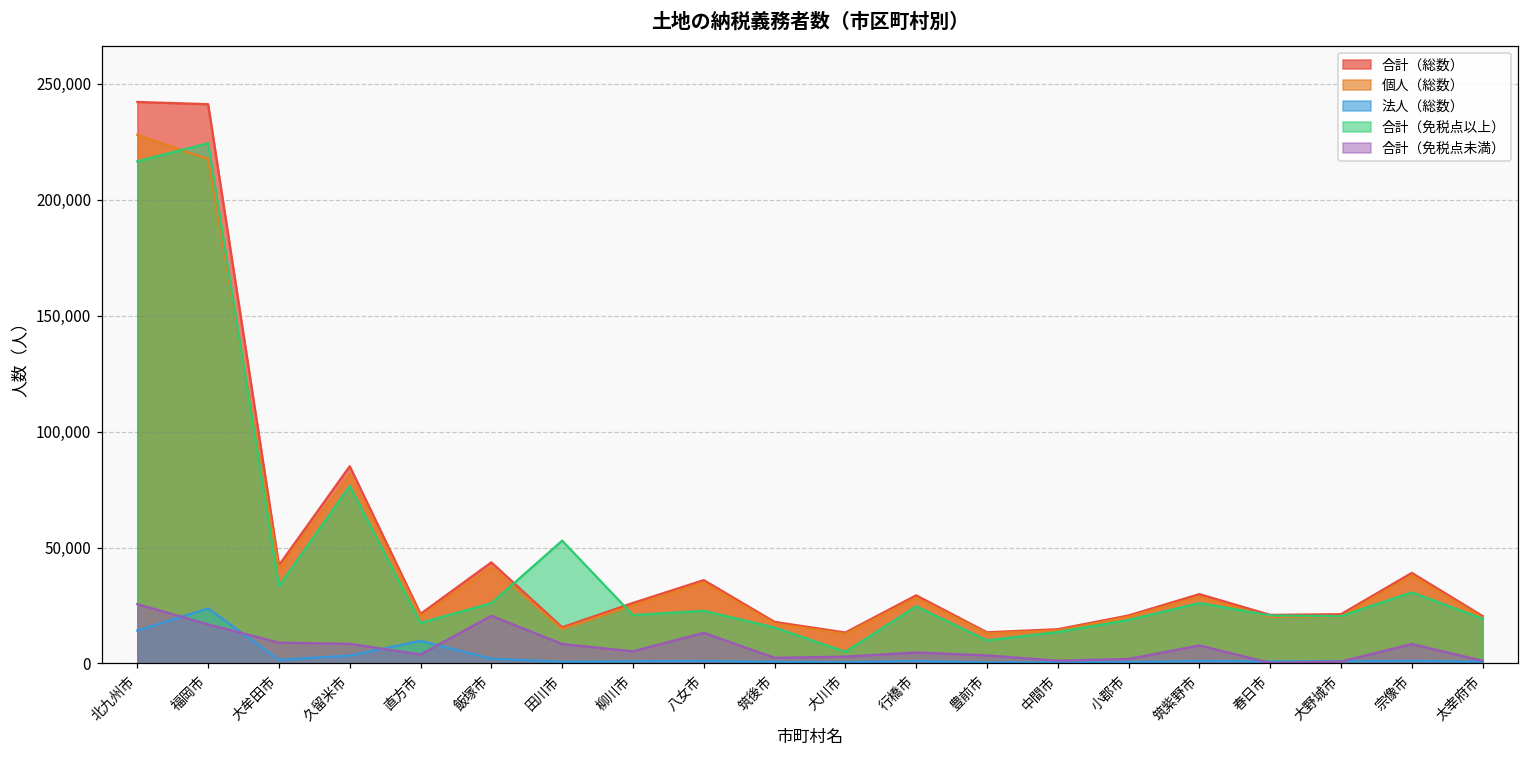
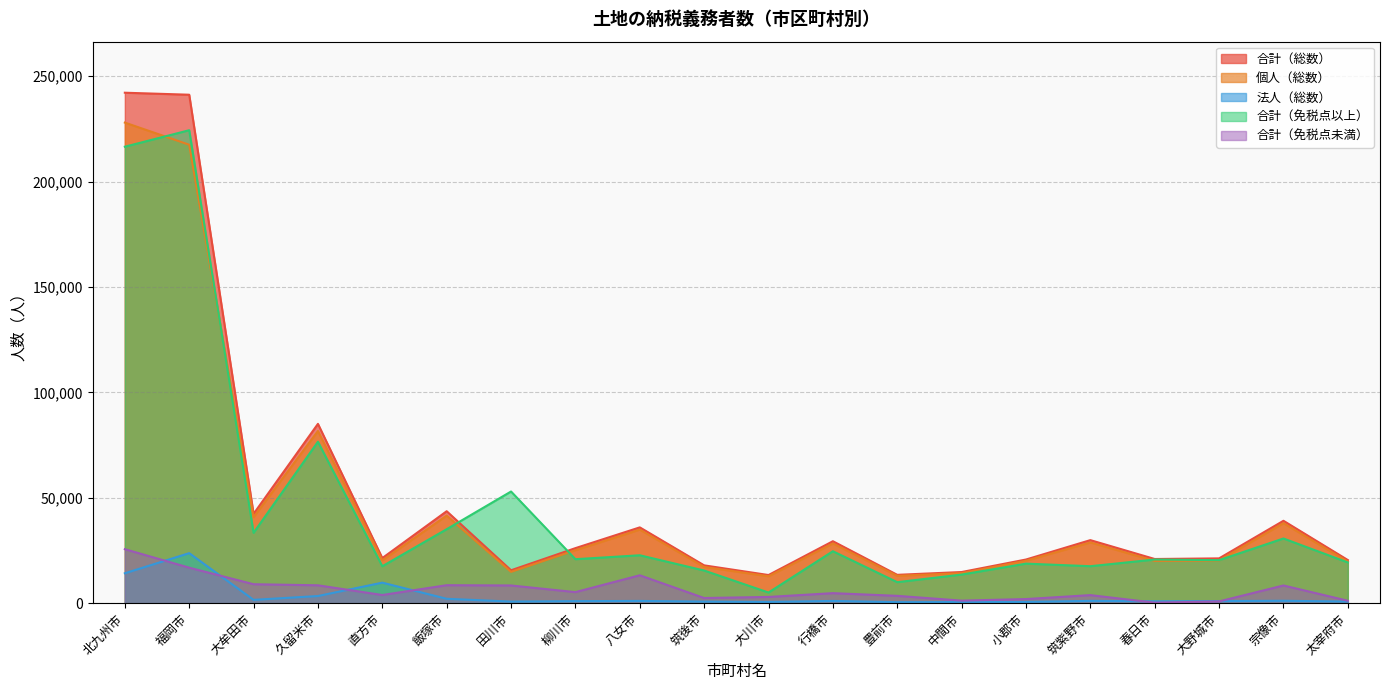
  {
    "法人（総数）": {
      "北九州市": "14,000",
      "福岡市": "24,000",
      "大牟田市": "2,000",
      "久留米市": "3,000",
      "直方市": "10,000",
      "飯塚市": "2,000",
      "田川市": "1,000",
      "柳川市": "1,000",
      "八女市": "1,000",
      "筑後市": "1,000",
      "大川市": "1,000",
      "行橋市": "1,000",
      "豊前市": "0",
      "小郡市": "1,000",
      "筑紫野市": "1,000",
      "宗像市": "1,000"
    },
    "合計（免税点以上）": {
      "北九州市": "217,000",
      "福岡市": "224,000",
      "大牟田市": "33,000",
      "久留米市": "77,000",
      "直方市": "18,000",
-     "飯塚市": "26,000",
+     "飯塚市": "35,000",
      "田川市": "53,000",
      "柳川市": "21,000",
      "八女市": "23,000",
      "筑後市": "15,000",
      "大川市": "5,000",
      "行橋市": "25,000",
      "豊前市": "10,000",
      "小郡市": "19,000",
-     "筑紫野市": "26,000",
+     "筑紫野市": "18,000",
      "宗像市": "31,000"
    },
    "合計（免税点未満）": {
      "北九州市": "26,000",
      "福岡市": "17,000",
      "大牟田市": "9,000",
      "久留米市": "8,000",
      "直方市": "4,000",
-     "飯塚市": "21,000",
+     "飯塚市": "9,000",
      "田川市": "8,000",
      "柳川市": "5,000",
      "八女市": "13,000",
      "筑後市": "2,000",
      "大川市": "3,000",
      "行橋市": "5,000",
      "豊前市": "3,000",
      "小郡市": "2,000",
-     "筑紫野市": "8,000",
+     "筑紫野市": "4,000",
      "宗像市": "8,000"
    }
  }
